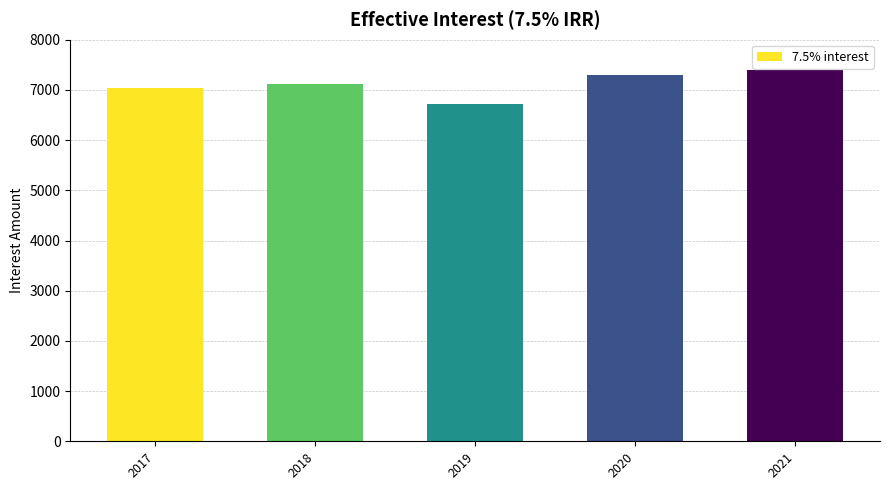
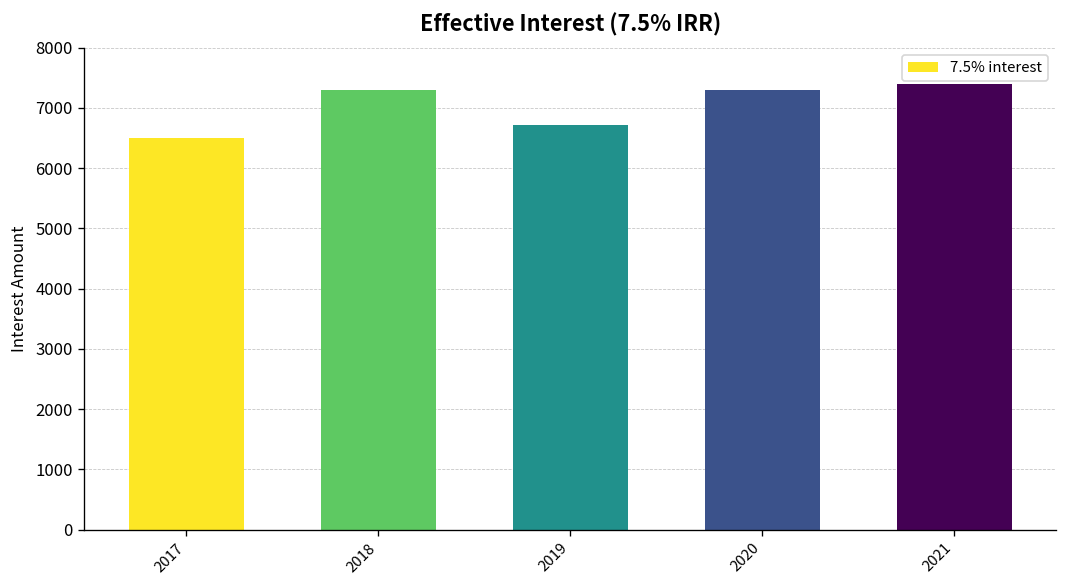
  {
-   "2017": 7000,
-   "2018": 7100,
+   "2017": 6500,
+   "2018": 7300,
    "2019": 6700,
    "2020": 7300,
    "2021": 7400
  }
